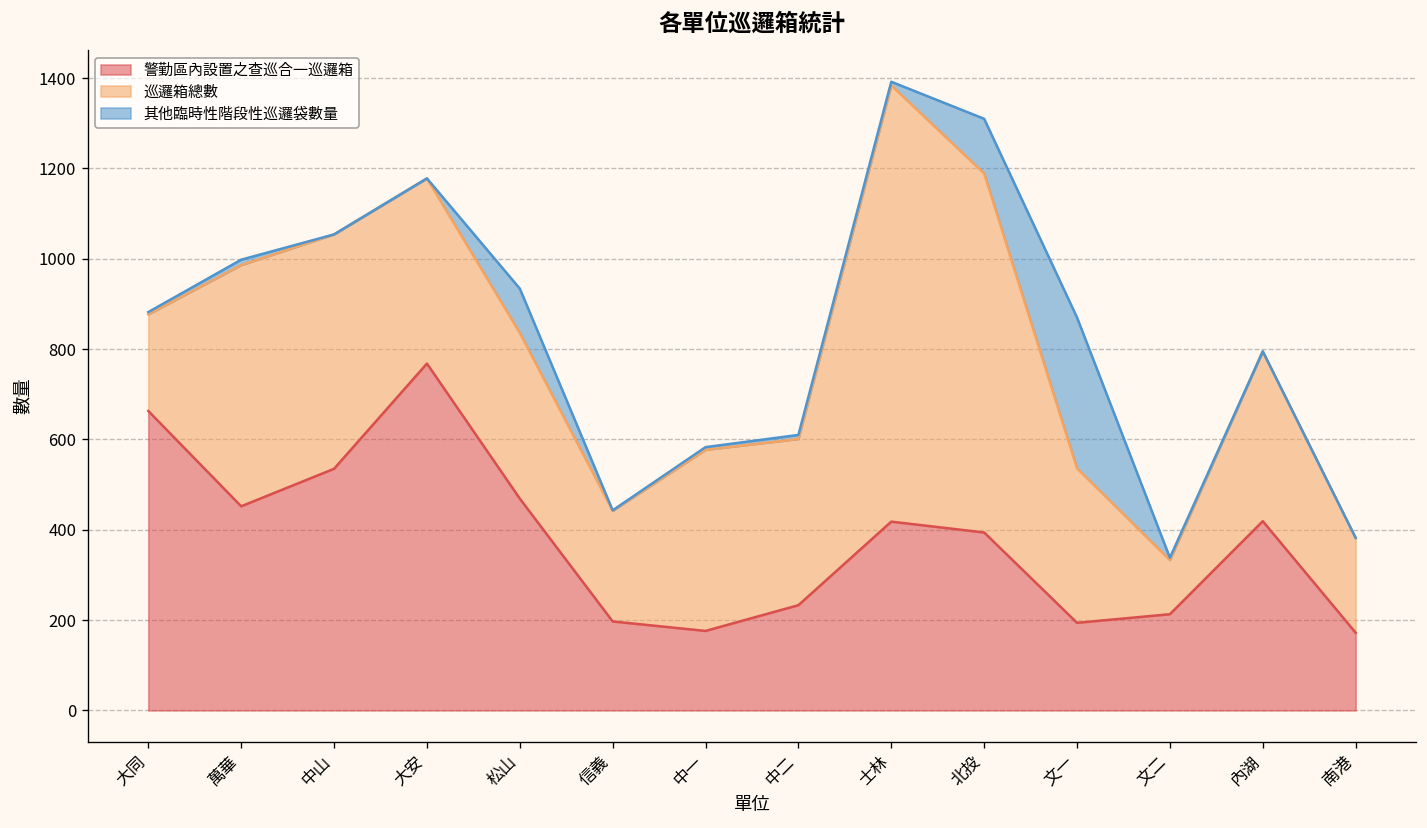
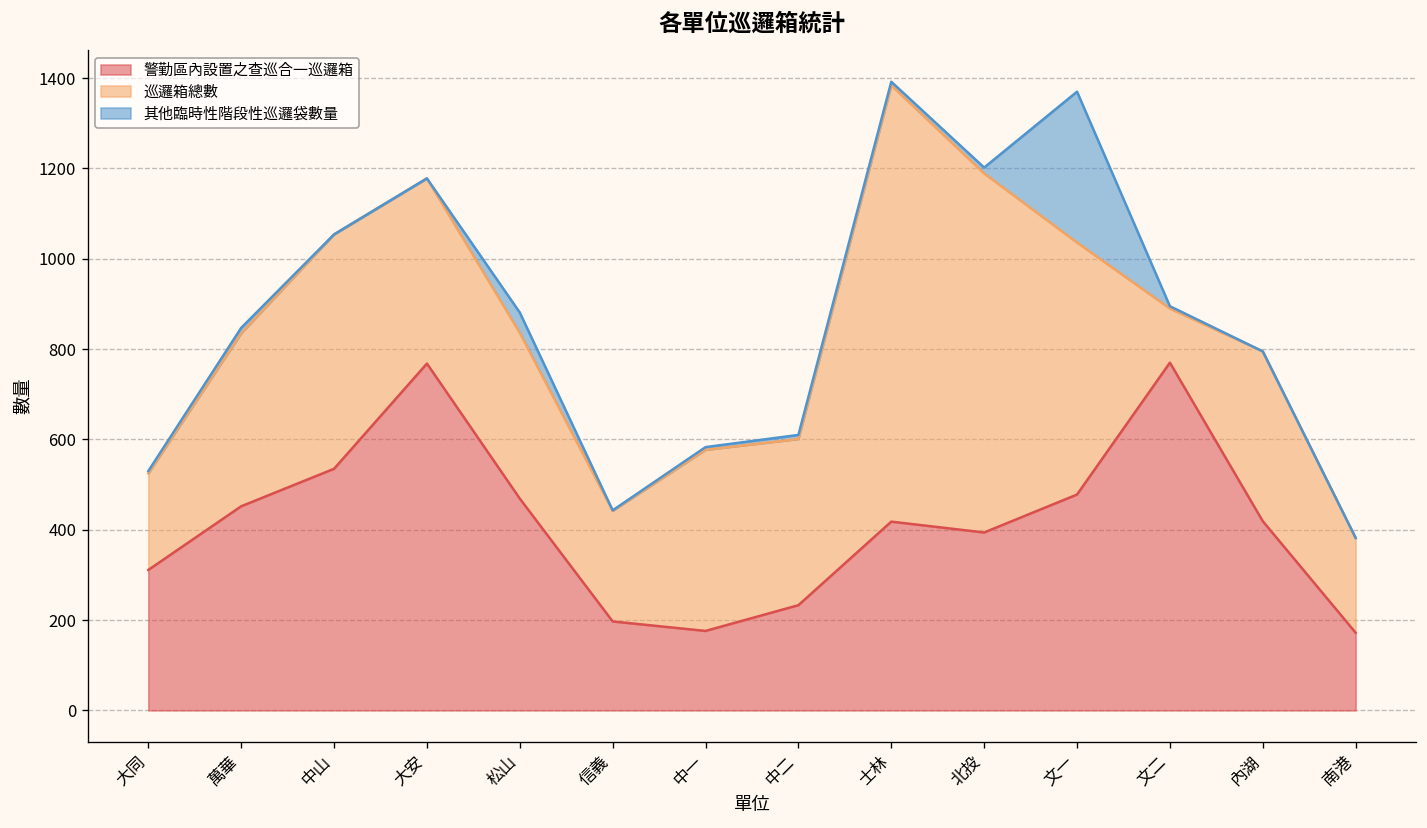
  {
    "警勤區內設置之查巡合一巡邏箱": {
-     "大同": 660,
+     "大同": 310,
      "萬華": 450,
      "中山": 540,
      "大安": 770,
      "松山": 470,
      "信義": 200,
      "中一": 180,
      "中二": 230,
      "士林": 420,
      "北投": 390,
-     "文一": 190,
-     "文二": 210,
+     "文一": 480,
+     "文二": 770,
      "內湖": 420,
      "南港": 170
    },
    "巡邏箱總數": {
-     "萬華": 530,
+     "萬華": 380,
      "松山": 370,
      "中二": 370,
      "士林": 970,
      "北投": 800,
-     "文一": 340
+     "文一": 560
    },
    "其他臨時性階段性巡邏袋數量": {
      "萬華": 10,
-     "松山": 100,
+     "松山": 50,
      "中二": 10,
      "士林": 10,
-     "北投": 120,
+     "北投": 10,
      "文一": 330
    }
  }
